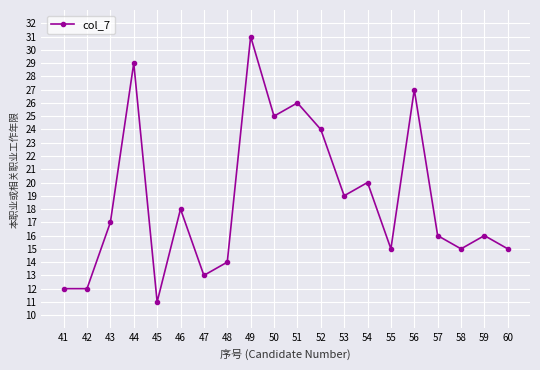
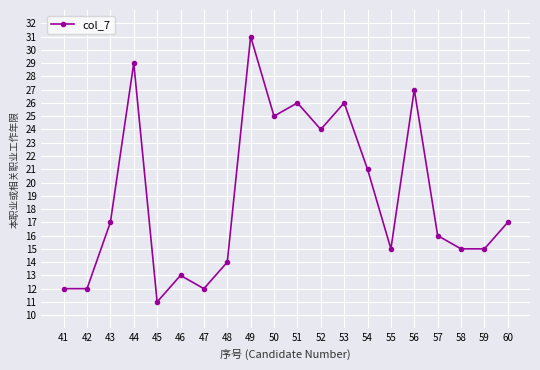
  {
    "41": 12,
    "42": 12,
    "43": 17,
    "44": 29,
    "45": 11,
-   "46": 18,
-   "47": 13,
+   "46": 13,
+   "47": 12,
    "48": 14,
    "49": 31,
    "50": 25,
    "51": 26,
    "52": 24,
-   "53": 19,
-   "54": 20,
+   "53": 26,
+   "54": 21,
    "55": 15,
    "56": 27,
    "57": 16,
    "58": 15,
-   "59": 16,
-   "60": 15
+   "59": 15,
+   "60": 17
  }
